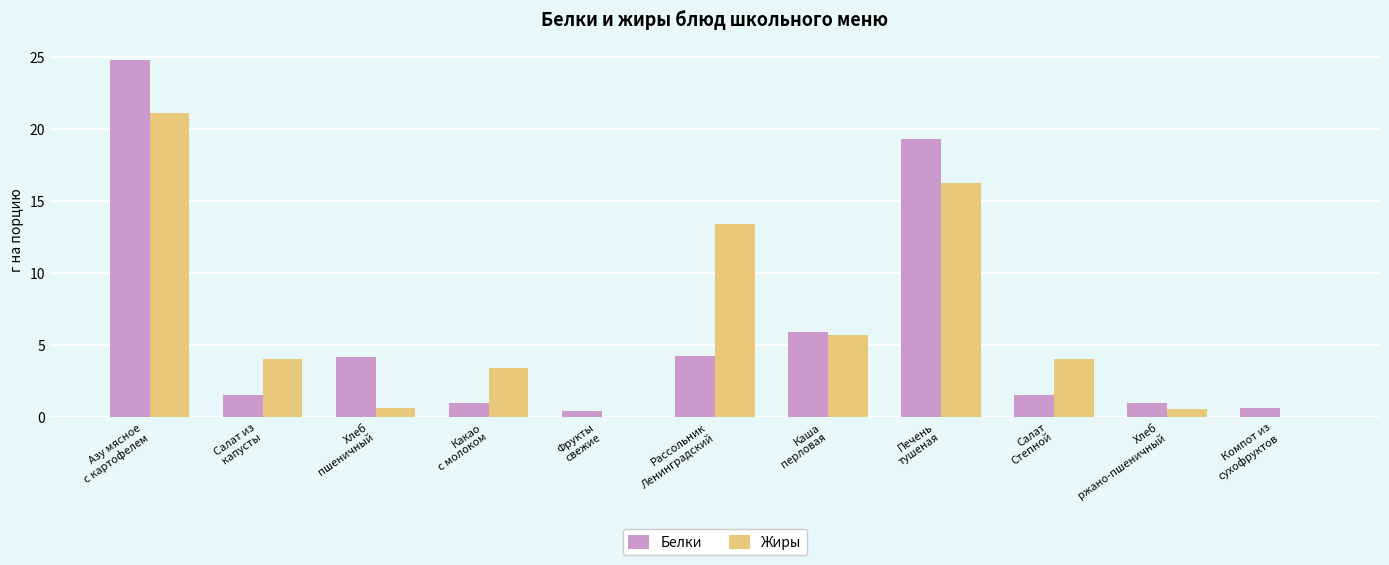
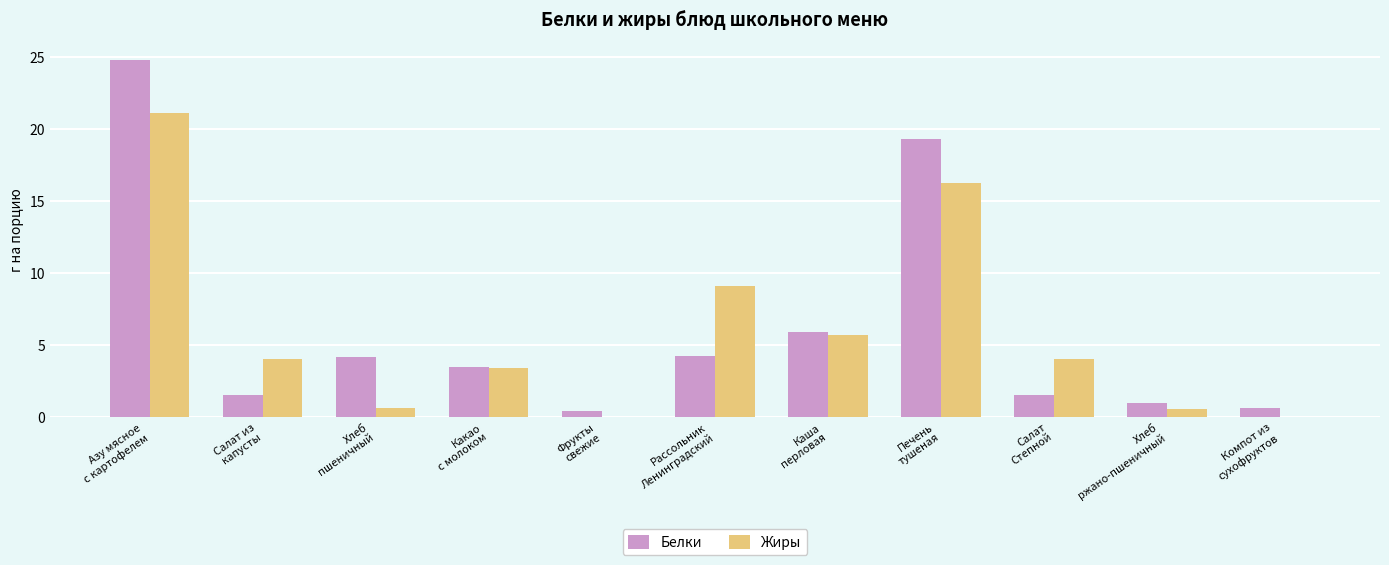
  {
    "Белки": {
      "Азу мясное с картофелем": 24.8,
      "Салат из капусты": 1.5,
      "Хлеб пшеничный": 4.2,
-     "Какао с молоком": 1.0,
+     "Какао с молоком": 3.5,
      "Фрукты свежие": 0.4,
      "Рассольник Ленинградский": 4.3,
      "Каша перловая": 5.9,
      "Печень тушеная": 19.3,
      "Салат Степной": 1.5,
      "Хлеб ржано-пшеничный": 1.0,
      "Компот из сухофруктов": 0.6
    },
    "Жиры": {
      "Азу мясное с картофелем": 21.1,
      "Салат из капусты": 4.0,
      "Хлеб пшеничный": 0.6,
      "Какао с молоком": 3.4,
      "Фрукты свежие": 0.0,
-     "Рассольник Ленинградский": 13.4,
+     "Рассольник Ленинградский": 9.1,
      "Каша перловая": 5.7,
      "Печень тушеная": 16.3,
      "Салат Степной": 4.0,
      "Хлеб ржано-пшеничный": 0.6,
      "Компот из сухофруктов": 0.0
    }
  }
